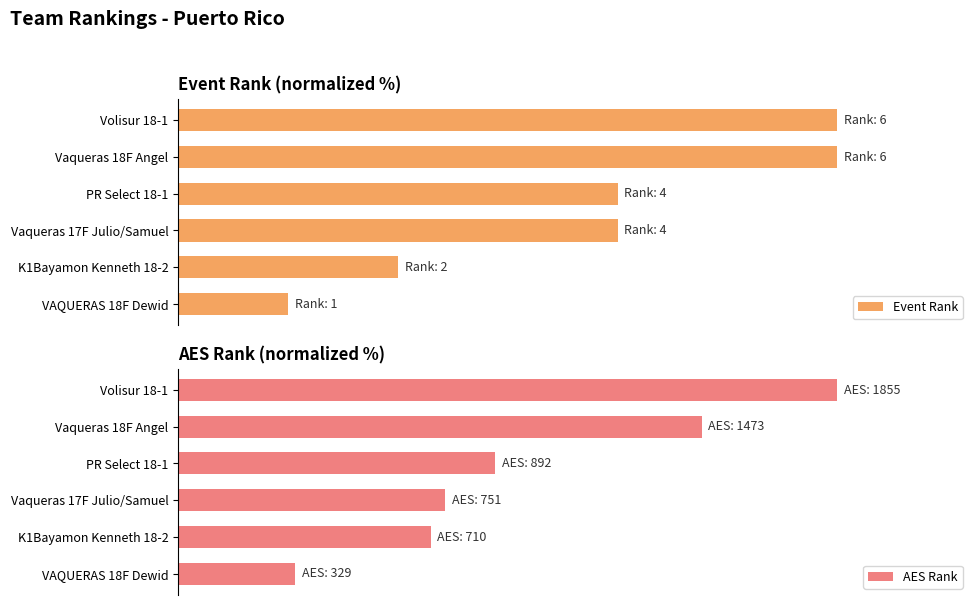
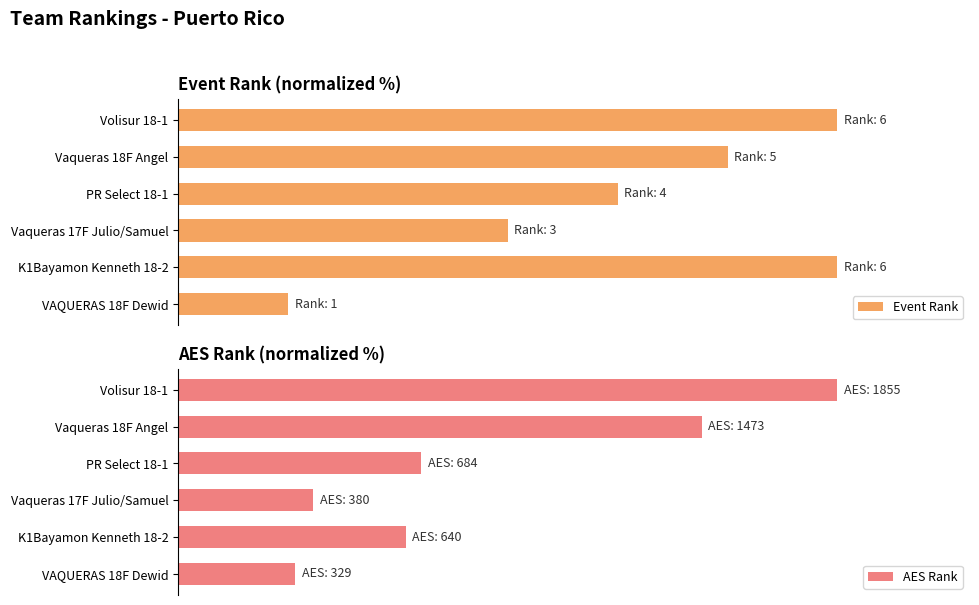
  {
    "Event Rank (normalized %)": {
-     "Vaqueras 18F Angel": 6,
-     "Vaqueras 17F Julio/Samuel": 4,
-     "K1Bayamon Kenneth 18-2": 2
+     "Vaqueras 18F Angel": 5,
+     "Vaqueras 17F Julio/Samuel": 3,
+     "K1Bayamon Kenneth 18-2": 6
    },
    "AES Rank (normalized %)": {
-     "PR Select 18-1": 892,
-     "Vaqueras 17F Julio/Samuel": 751,
-     "K1Bayamon Kenneth 18-2": 710
+     "PR Select 18-1": 684,
+     "Vaqueras 17F Julio/Samuel": 380,
+     "K1Bayamon Kenneth 18-2": 640
    }
  }
